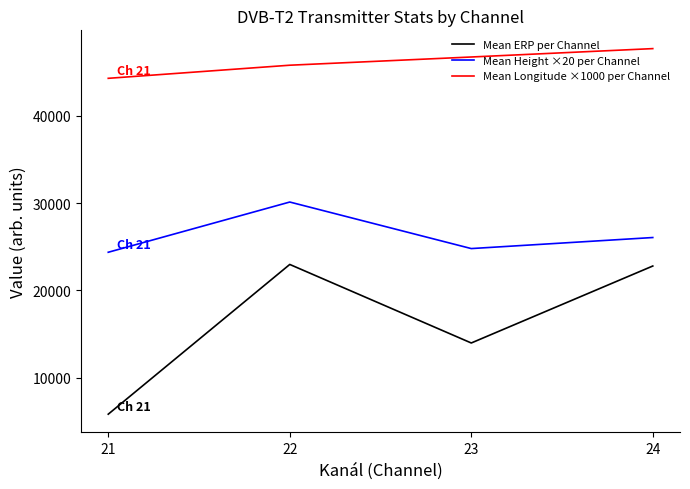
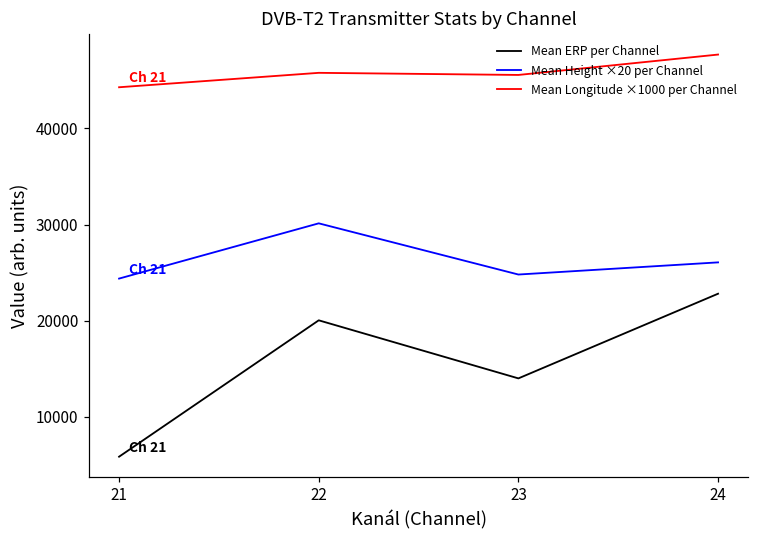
  {
    "Mean ERP per Channel": {
-     "22": 23000,
+     "22": 20000,
      "23": 14000,
      "24": 23000
    },
    "Mean Height ×20 per Channel": {
      "22": 30000,
      "23": 25000,
      "24": 26000
    },
    "Mean Longitude ×1000 per Channel": {
      "22": 46000,
-     "23": 47000,
+     "23": 46000,
      "24": 48000
    }
  }
